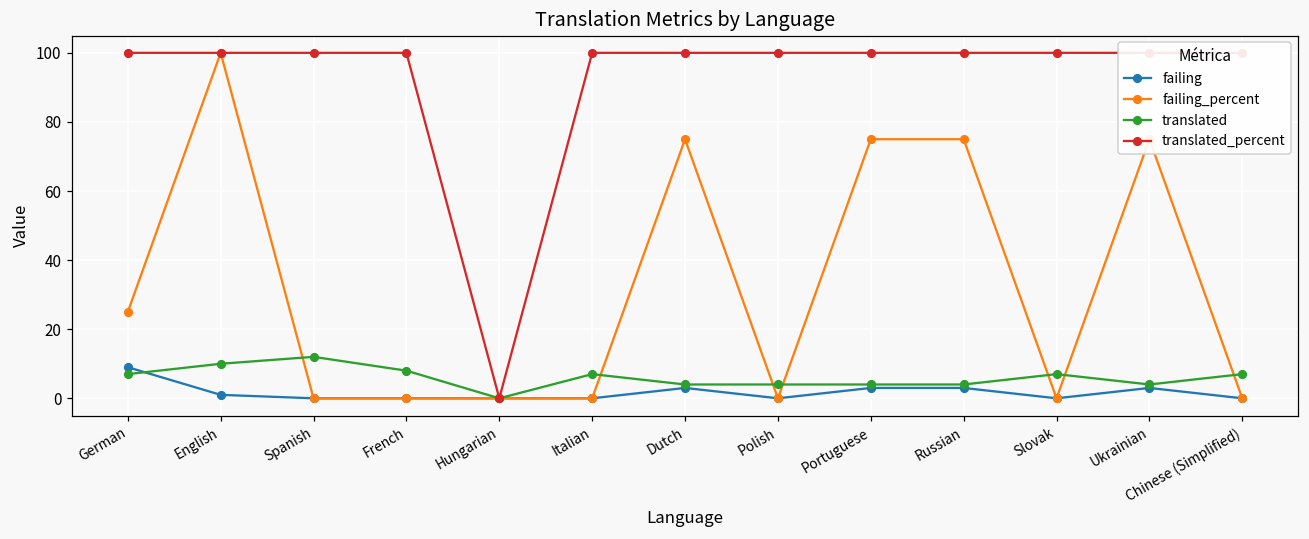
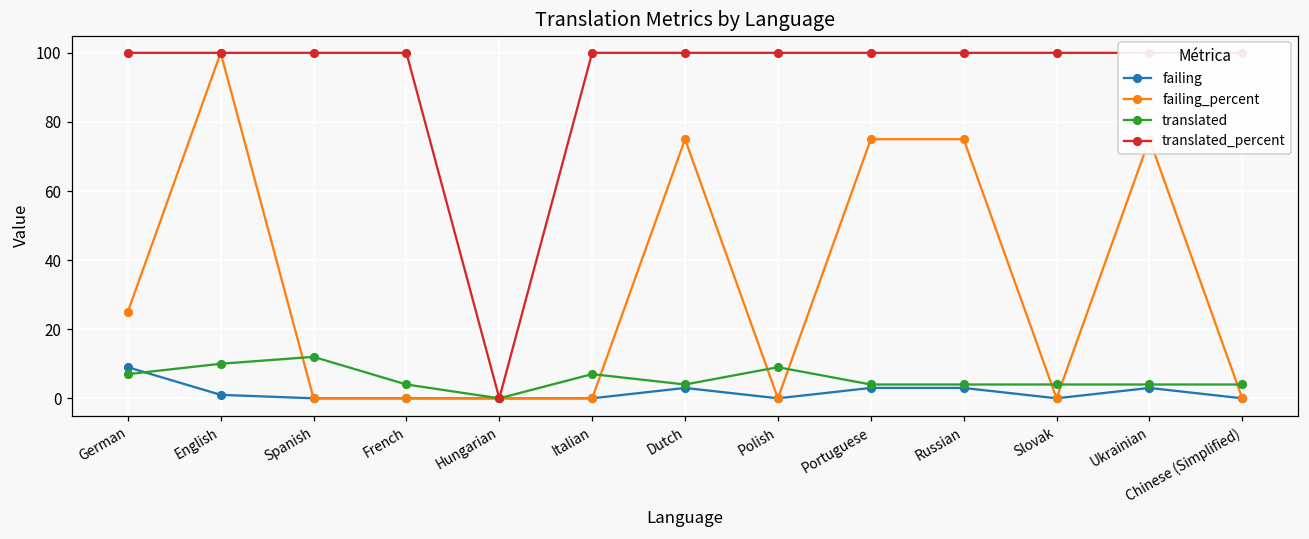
  {
    "failing": {
      "German": 9,
      "English": 1,
      "Dutch": 3,
      "Portuguese": 3,
      "Russian": 3,
      "Ukrainian": 3
    },
    "failing_percent": {
      "German": 25,
      "Dutch": 75,
      "Portuguese": 75,
      "Russian": 75
    },
    "translated": {
      "German": 7,
      "English": 10,
      "Spanish": 12,
-     "French": 8,
+     "French": 4,
      "Italian": 7,
      "Dutch": 4,
-     "Polish": 4,
+     "Polish": 9,
      "Portuguese": 4,
      "Russian": 4,
-     "Slovak": 7,
+     "Slovak": 4,
      "Ukrainian": 4,
-     "Chinese (Simplified)": 7
+     "Chinese (Simplified)": 4
    },
    "translated_percent": {
      "German": 100,
      "Spanish": 100,
      "French": 100,
      "Italian": 100,
      "Dutch": 100,
      "Polish": 100,
      "Portuguese": 100,
      "Russian": 100,
      "Slovak": 100
    }
  }
